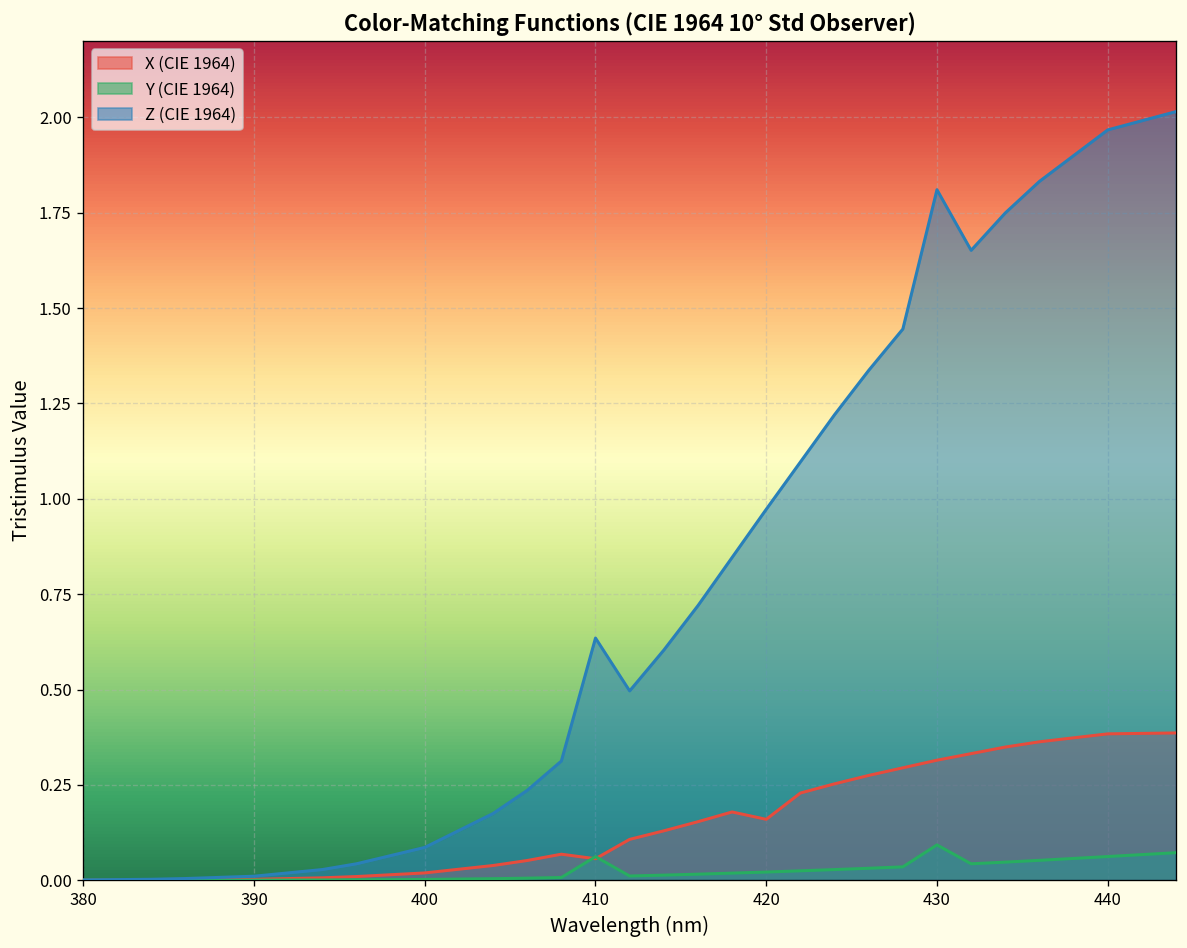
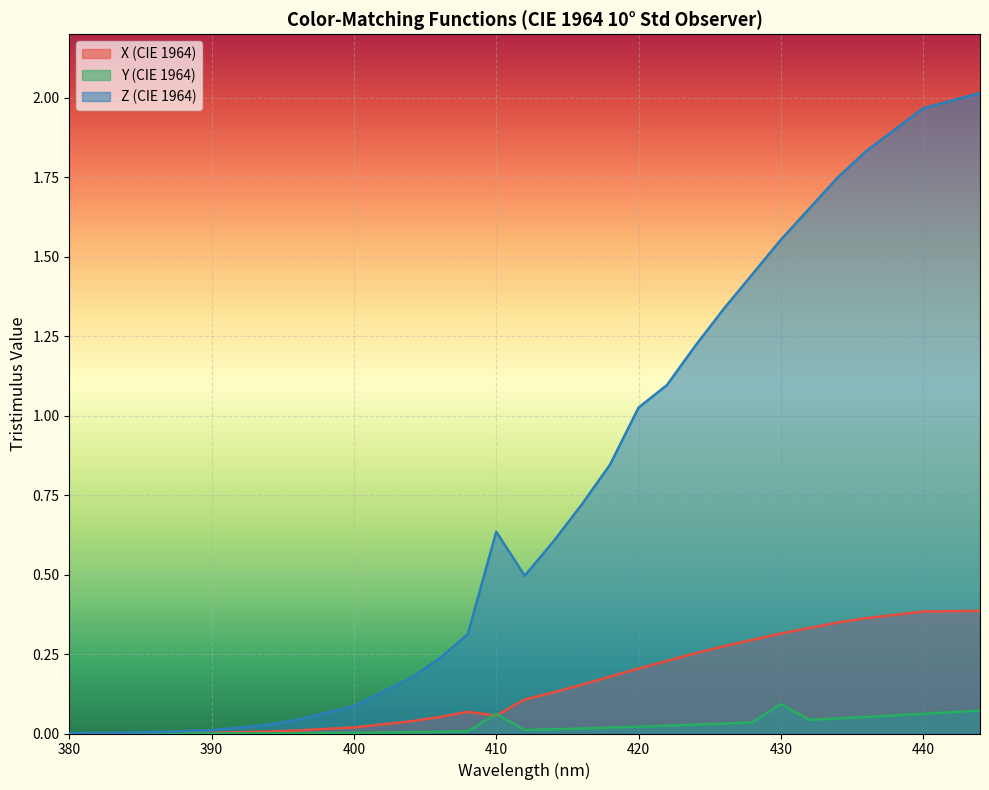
  {
    "X (CIE 1964)": {
      "400": 0.02,
-     "420": 0.16,
+     "420": 0.20,
      "430": 0.31,
      "440": 0.38
    },
    "Y (CIE 1964)": {
      "400": 0.00,
      "420": 0.02,
      "430": 0.09,
      "440": 0.06
    },
    "Z (CIE 1964)": {
      "390": 0.01,
      "400": 0.09,
      "410": 0.63,
-     "420": 0.97,
-     "430": 1.81,
+     "420": 1.03,
+     "430": 1.55,
      "440": 1.97
    }
  }
